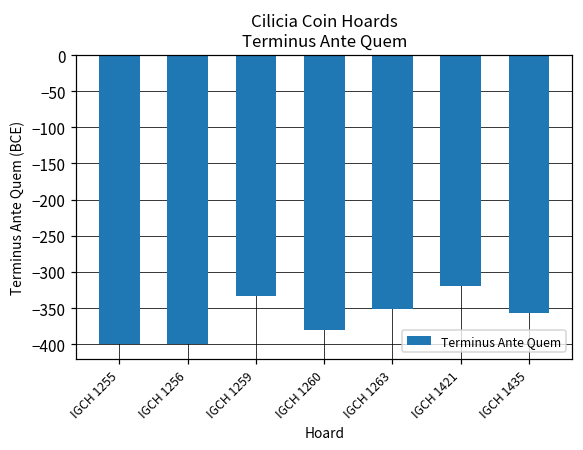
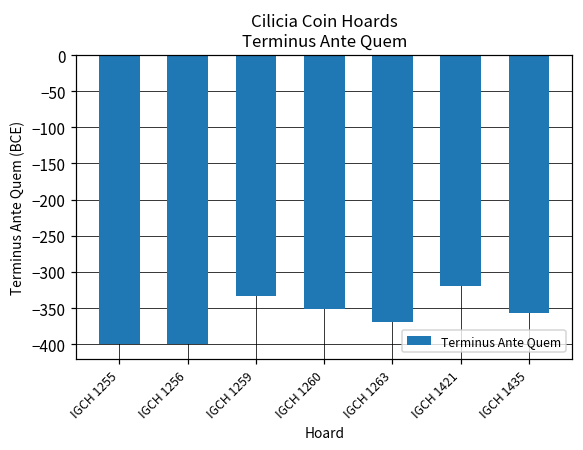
  {
    "IGCH 1255": -400,
    "IGCH 1256": -400,
    "IGCH 1259": -330,
-   "IGCH 1260": -380,
-   "IGCH 1263": -350,
+   "IGCH 1260": -350,
+   "IGCH 1263": -370,
    "IGCH 1421": -320,
    "IGCH 1435": -360
  }
